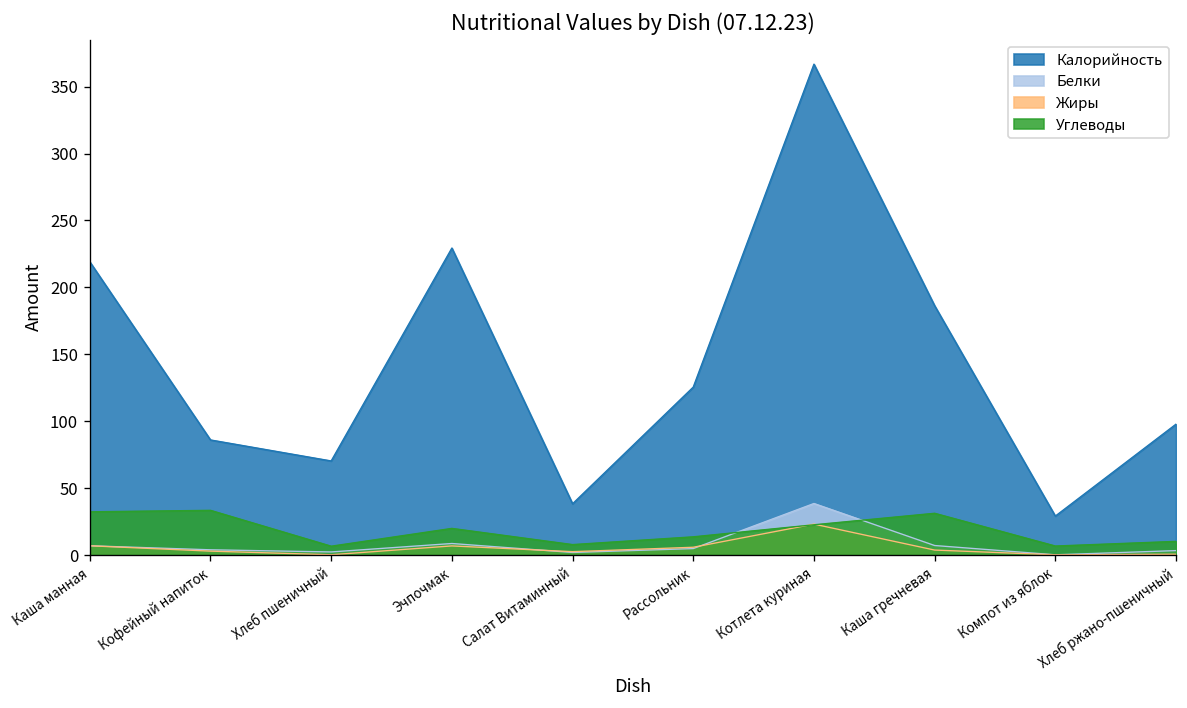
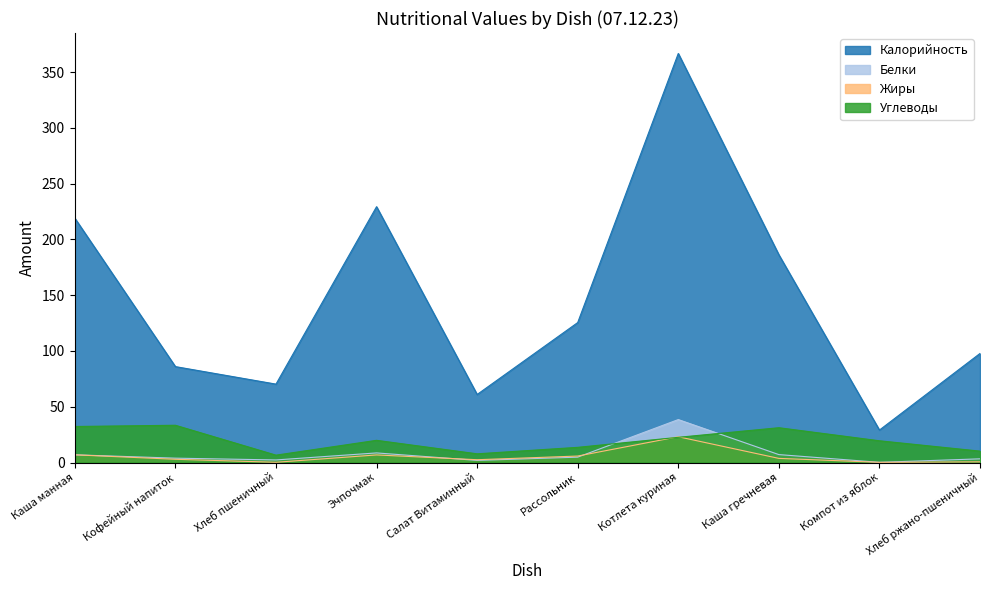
  {
    "Калорийность": {
      "Каша манная": 219,
      "Кофейный напиток": 86,
      "Хлеб пшеничный": 70,
      "Эчпочмак": 229,
-     "Салат Витаминный": 38,
+     "Салат Витаминный": 61,
      "Рассольник": 126,
      "Котлета куриная": 367,
      "Каша гречневая": 186,
      "Компот из яблок": 29,
      "Хлеб ржано-пшеничный": 98
    },
    "Белки": {
      "Котлета куриная": 39,
      "Каша гречневая": 7,
      "Хлеб ржано-пшеничный": 3
    },
    "Жиры": {
      "Каша гречневая": 4,
      "Хлеб ржано-пшеничный": 1
    },
    "Углеводы": {
      "Каша манная": 32,
      "Кофейный напиток": 33,
      "Хлеб пшеничный": 7,
      "Эчпочмак": 20,
      "Салат Витаминный": 8,
      "Рассольник": 14,
      "Каша гречневая": 31,
-     "Компот из яблок": 7,
+     "Компот из яблок": 19,
      "Хлеб ржано-пшеничный": 10
    }
  }
